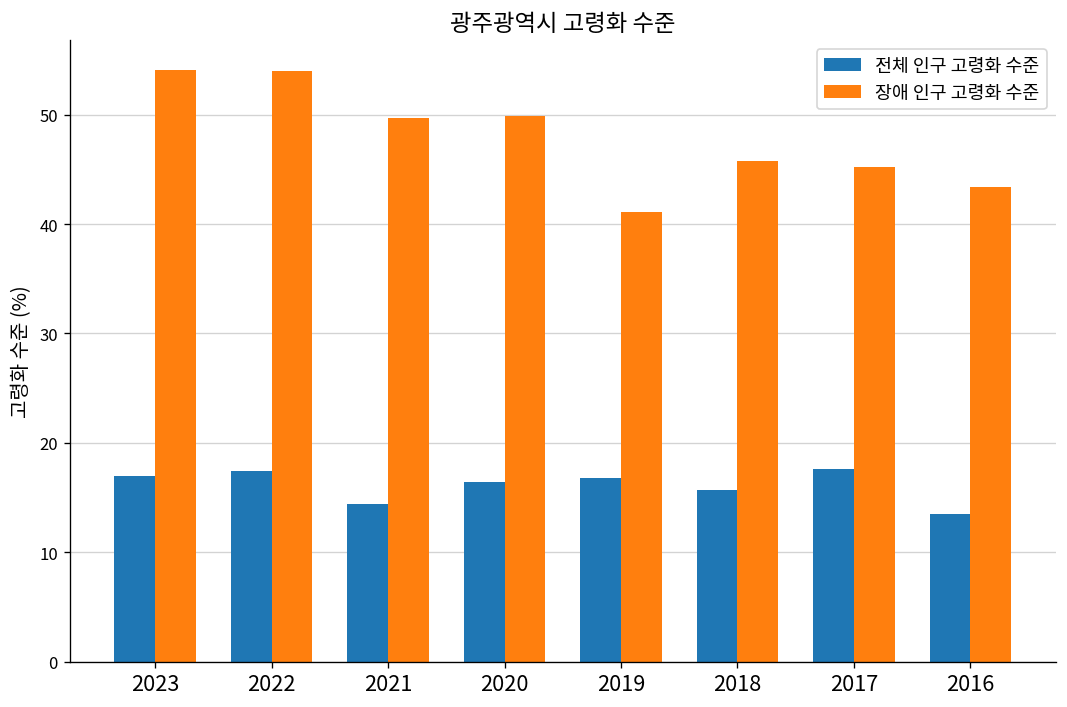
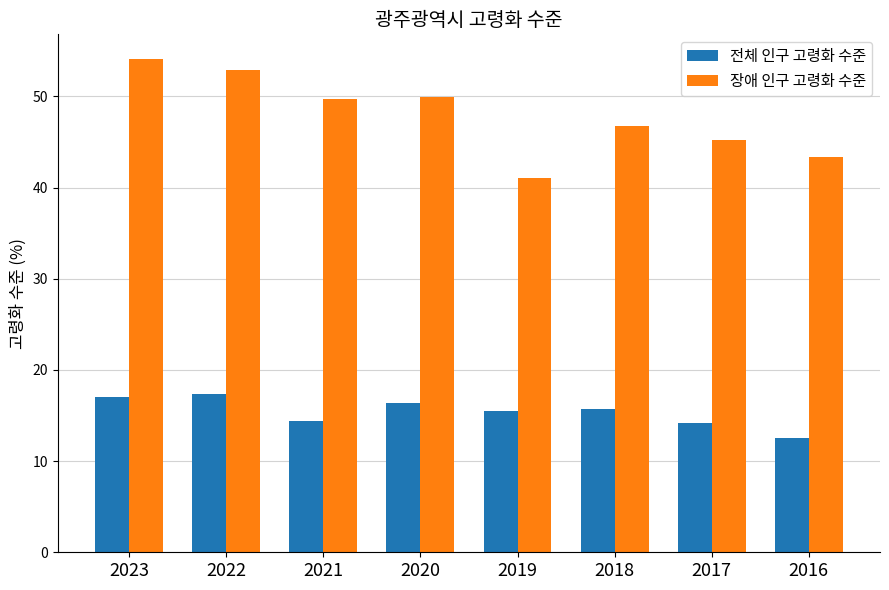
  {
    "전체 인구 고령화 수준": {
      "2023": 17,
      "2022": 17,
      "2021": 14,
      "2020": 16,
-     "2019": 17,
+     "2019": 16,
      "2018": 16,
-     "2017": 18,
-     "2016": 14
+     "2017": 14,
+     "2016": 13
    },
    "장애 인구 고령화 수준": {
      "2023": 54,
-     "2022": 54,
+     "2022": 53,
      "2021": 50,
      "2020": 50,
      "2019": 41,
-     "2018": 46,
+     "2018": 47,
      "2017": 45,
      "2016": 43
    }
  }
